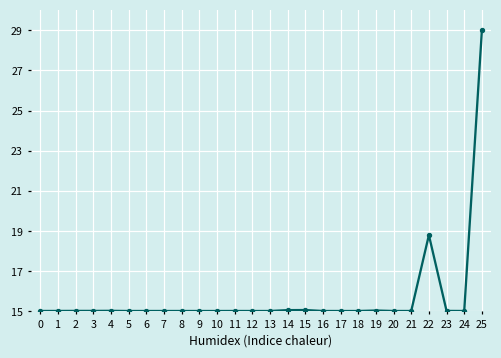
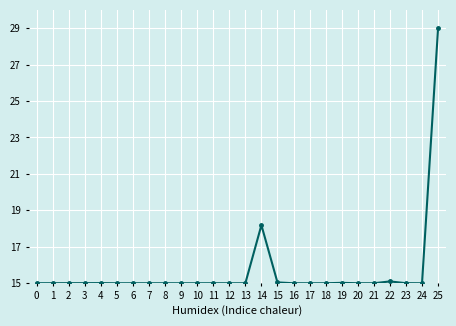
  {
    "0": 15.0,
    "1": 15.0,
    "2": 15.0,
    "3": 15.0,
    "4": 15.0,
    "5": 15.0,
    "6": 15.0,
    "7": 15.0,
    "8": 15.0,
    "9": 15.0,
    "10": 15.0,
    "11": 15.0,
    "12": 15.0,
    "13": 15.0,
-   "14": 15.0,
+   "14": 18.2,
    "15": 15.0,
    "16": 15.0,
    "17": 15.0,
    "18": 15.0,
    "19": 15.0,
    "20": 15.0,
    "21": 15.0,
-   "22": 18.8,
+   "22": 15.1,
    "23": 15.0,
    "24": 15.0,
    "25": 29.0
  }
